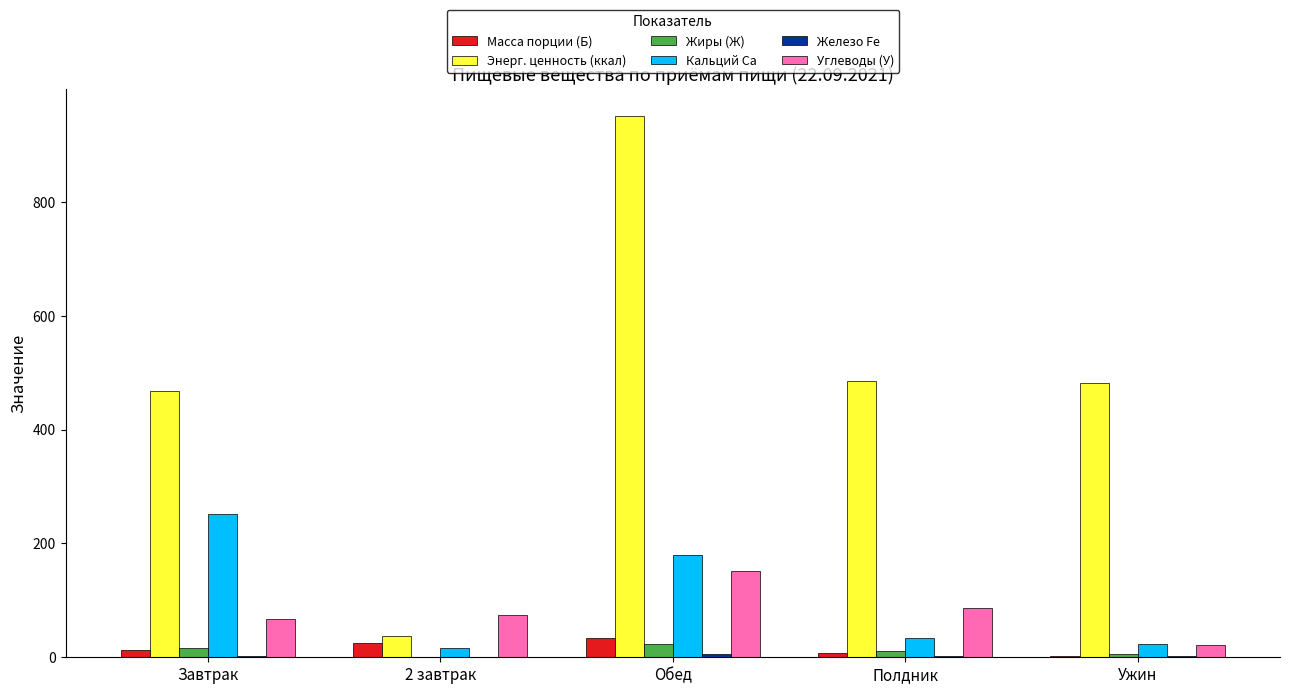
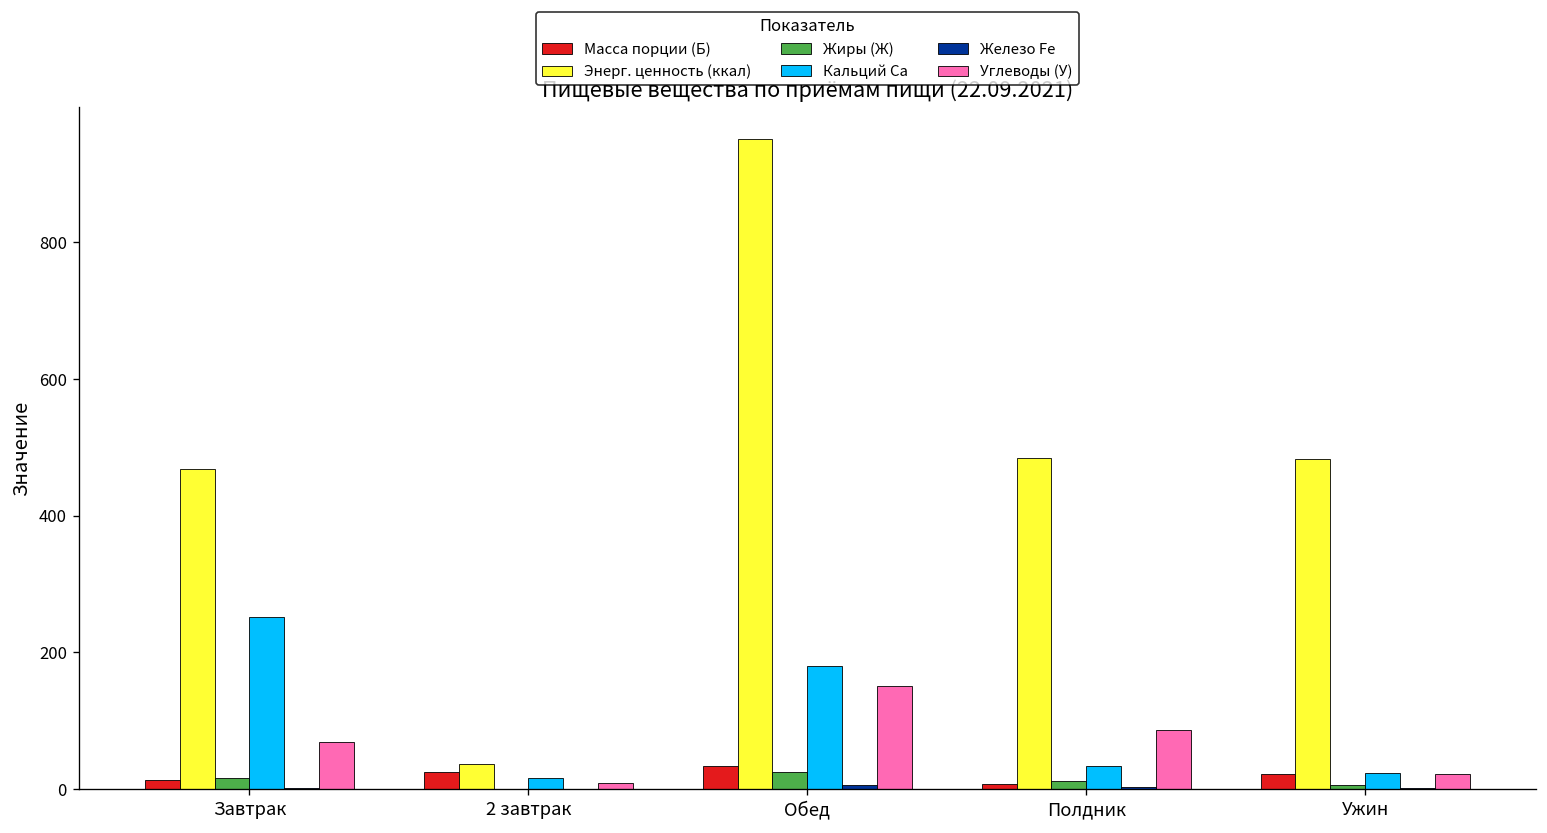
  {
    "Масса порции (Б)": {
      "Завтрак": 10,
      "2 завтрак": 30,
      "Обед": 30,
      "Полдник": 10,
-     "Ужин": 0
+     "Ужин": 20
    },
    "Энерг. ценность (ккал)": {
      "Завтрак": 470,
      "2 завтрак": 40,
      "Обед": 950,
      "Полдник": 480,
      "Ужин": 480
    },
    "Жиры (Ж)": {
      "Завтрак": 20,
      "Обед": 20,
      "Полдник": 10,
      "Ужин": 10
    },
    "Кальций Ca": {
      "Завтрак": 250,
      "2 завтрак": 20,
      "Обед": 180,
      "Полдник": 30,
      "Ужин": 20
    },
    "Железо Fe": {
      "Обед": 10
    },
    "Углеводы (У)": {
      "Завтрак": 70,
-     "2 завтрак": 70,
+     "2 завтрак": 10,
      "Обед": 150,
      "Полдник": 90,
      "Ужин": 20
    }
  }
